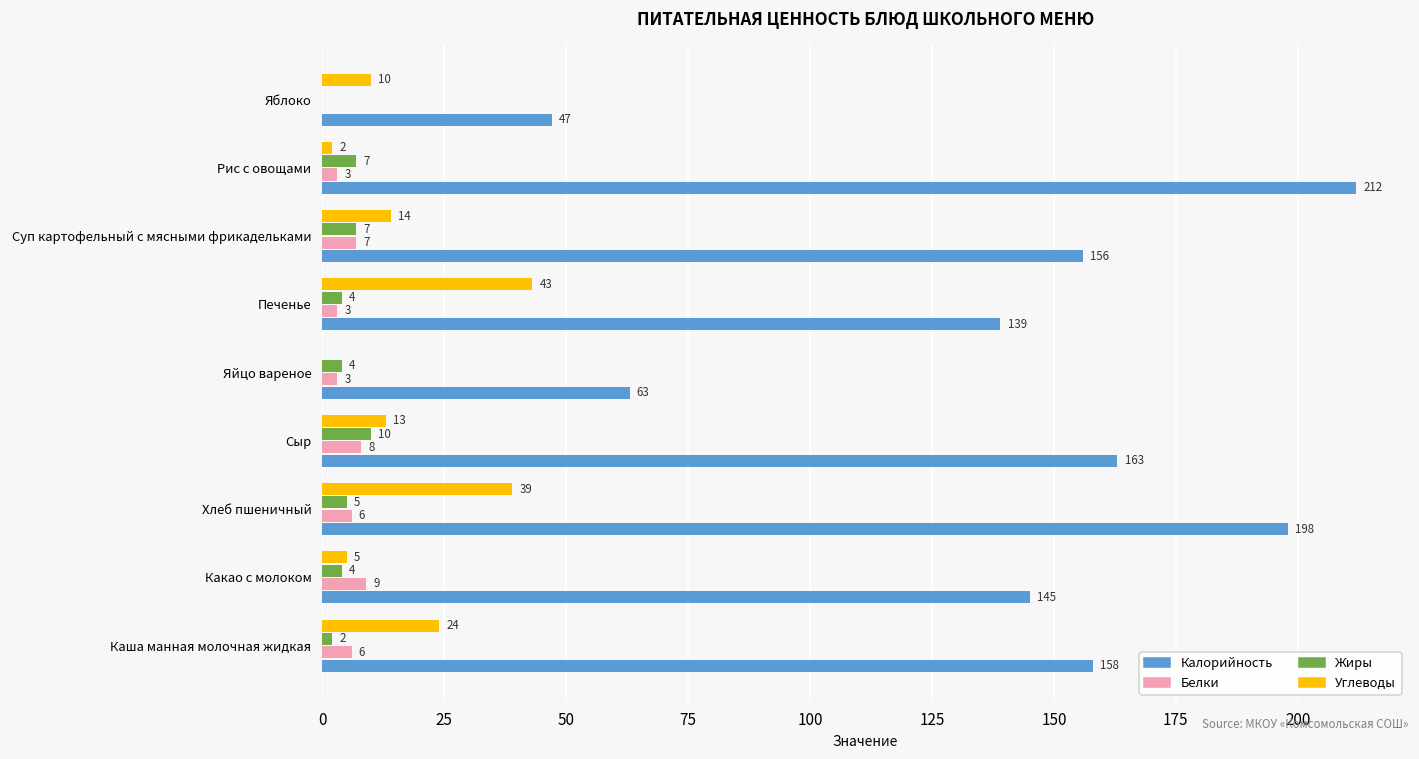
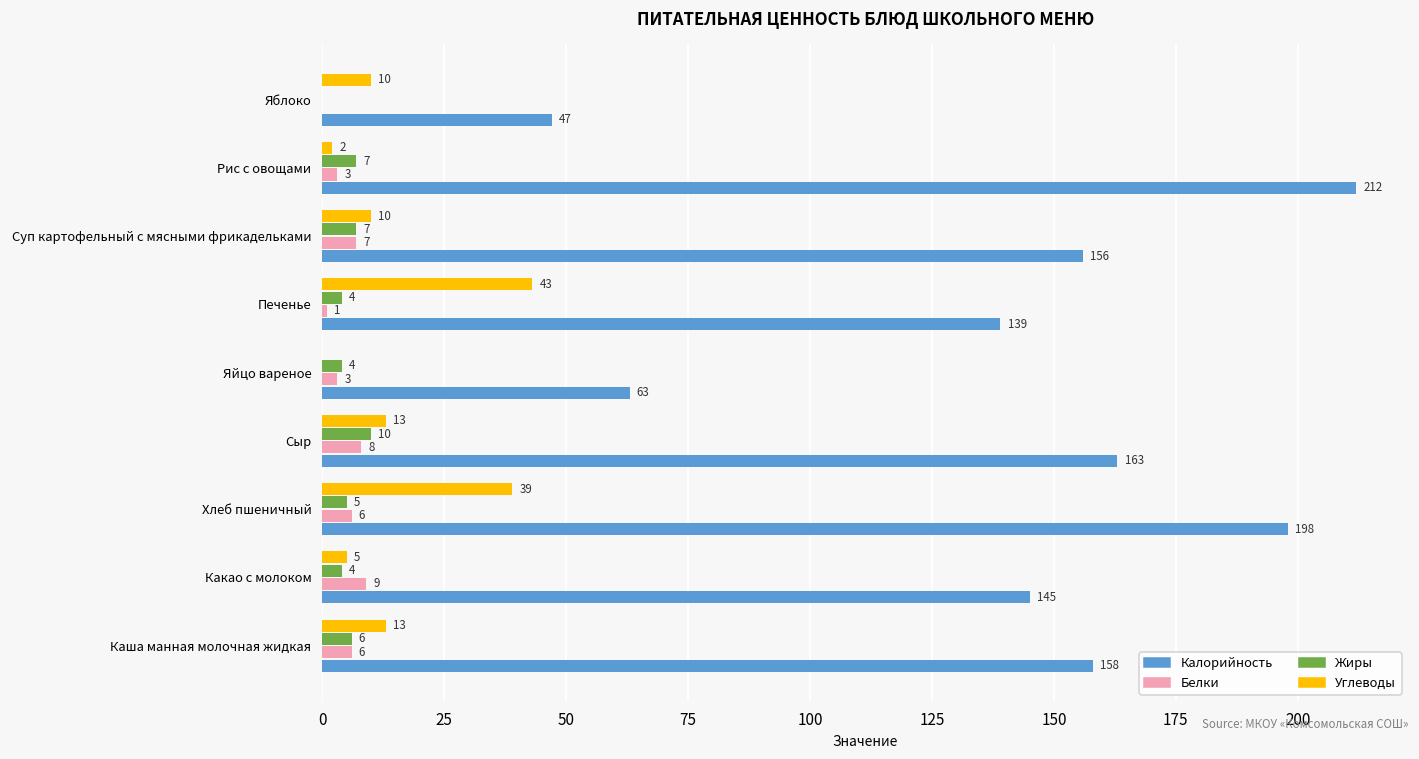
  {
    "Калорийность": {
      "Яблоко": 47,
      "Рис с овощами": 212,
      "Суп картофельный с мясными фрикадельками": 156,
      "Печенье": 139,
      "Яйцо вареное": 63,
      "Сыр": 163,
      "Хлеб пшеничный": 198,
      "Какао с молоком": 145,
      "Каша манная молочная жидкая": 158
    },
    "Белки": {
      "Рис с овощами": 3,
      "Суп картофельный с мясными фрикадельками": 7,
-     "Печенье": 3,
+     "Печенье": 1,
      "Яйцо вареное": 3,
      "Сыр": 8,
      "Хлеб пшеничный": 6,
      "Какао с молоком": 9,
      "Каша манная молочная жидкая": 6
    },
    "Жиры": {
      "Рис с овощами": 7,
      "Суп картофельный с мясными фрикадельками": 7,
      "Печенье": 4,
      "Яйцо вареное": 4,
      "Сыр": 10,
      "Хлеб пшеничный": 5,
      "Какао с молоком": 4,
-     "Каша манная молочная жидкая": 2
+     "Каша манная молочная жидкая": 6
    },
    "Углеводы": {
      "Яблоко": 10,
      "Рис с овощами": 2,
-     "Суп картофельный с мясными фрикадельками": 14,
+     "Суп картофельный с мясными фрикадельками": 10,
      "Печенье": 43,
      "Сыр": 13,
      "Хлеб пшеничный": 39,
      "Какао с молоком": 5,
-     "Каша манная молочная жидкая": 24
+     "Каша манная молочная жидкая": 13
    }
  }
